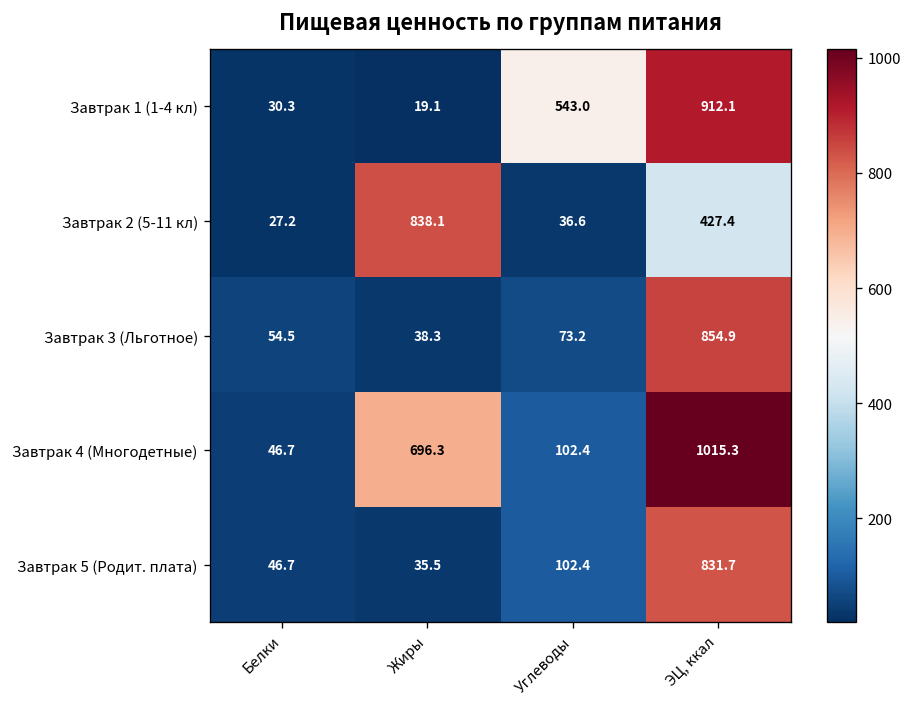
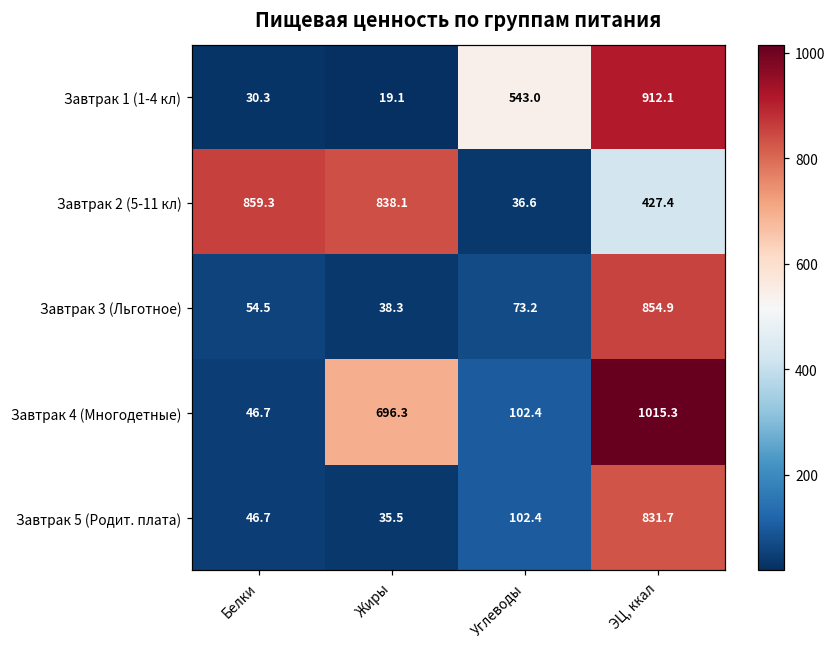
  {
    "Завтрак 1 (1-4 кл)": {
      "Белки": 30.3,
      "Жиры": 19.1,
      "Углеводы": 543.0,
      "ЭЦ, ккал": 912.1
    },
    "Завтрак 2 (5-11 кл)": {
-     "Белки": 27.2,
+     "Белки": 859.3,
      "Жиры": 838.1,
      "Углеводы": 36.6,
      "ЭЦ, ккал": 427.4
    },
    "Завтрак 3 (Льготное)": {
      "Белки": 54.5,
      "Жиры": 38.3,
      "Углеводы": 73.2,
      "ЭЦ, ккал": 854.9
    },
    "Завтрак 4 (Многодетные)": {
      "Белки": 46.7,
      "Жиры": 696.3,
      "Углеводы": 102.4,
      "ЭЦ, ккал": 1015.3
    },
    "Завтрак 5 (Родит. плата)": {
      "Белки": 46.7,
      "Жиры": 35.5,
      "Углеводы": 102.4,
      "ЭЦ, ккал": 831.7
    }
  }
